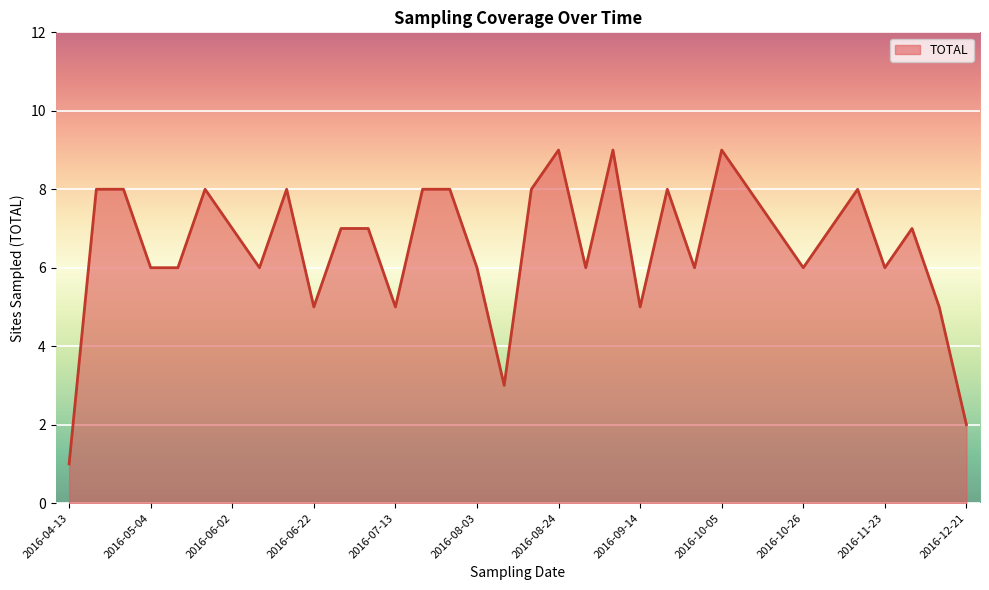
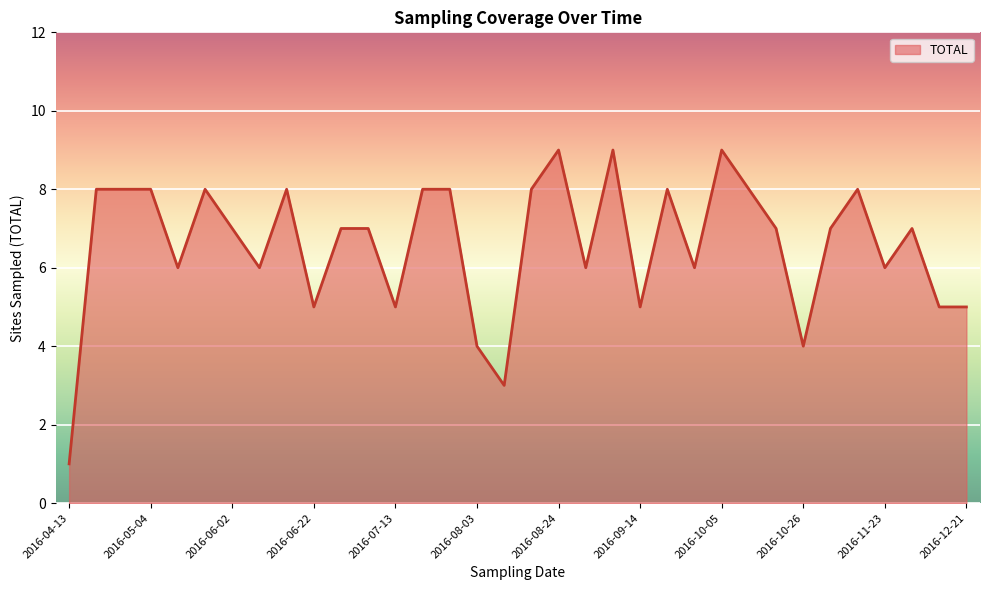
  {
    "2016-04-13": 1,
-   "2016-05-04": 6,
+   "2016-05-04": 8,
    "2016-06-02": 7,
    "2016-06-22": 5,
    "2016-07-13": 5,
-   "2016-08-03": 6,
+   "2016-08-03": 4,
    "2016-08-24": 9,
    "2016-09-14": 5,
    "2016-10-05": 9,
-   "2016-10-26": 6,
+   "2016-10-26": 4,
    "2016-11-23": 6,
-   "2016-12-21": 2
+   "2016-12-21": 5
  }
